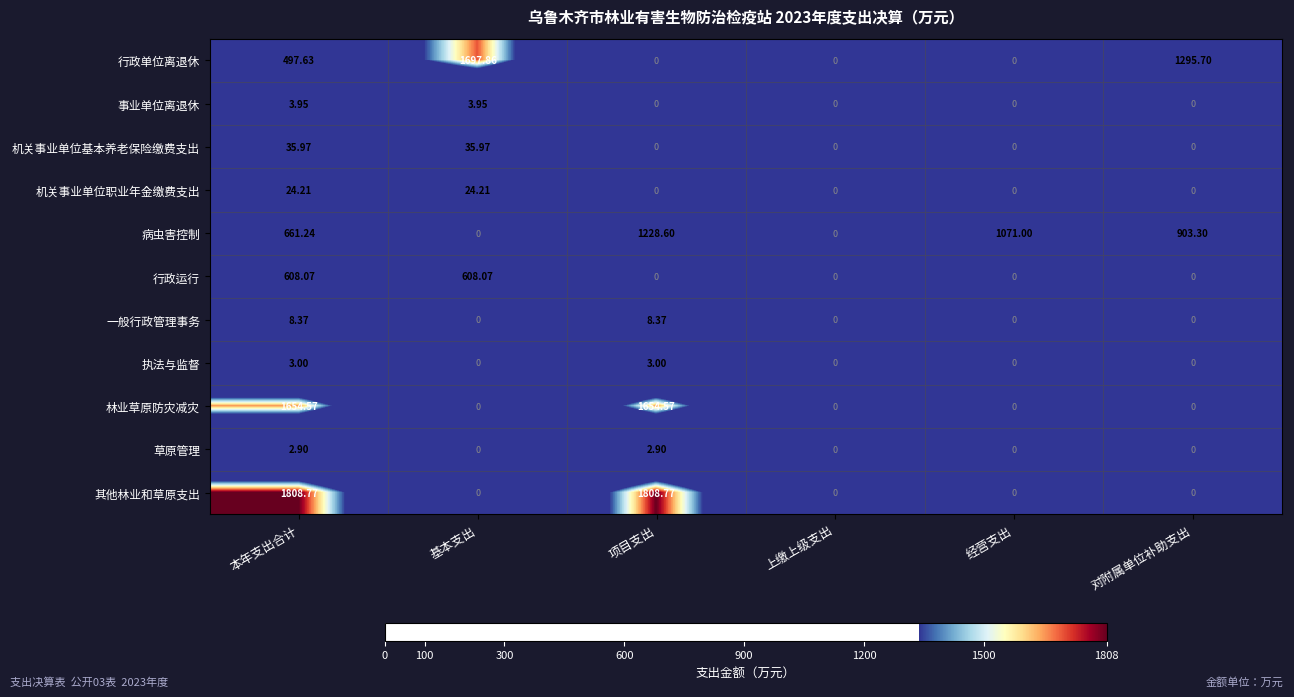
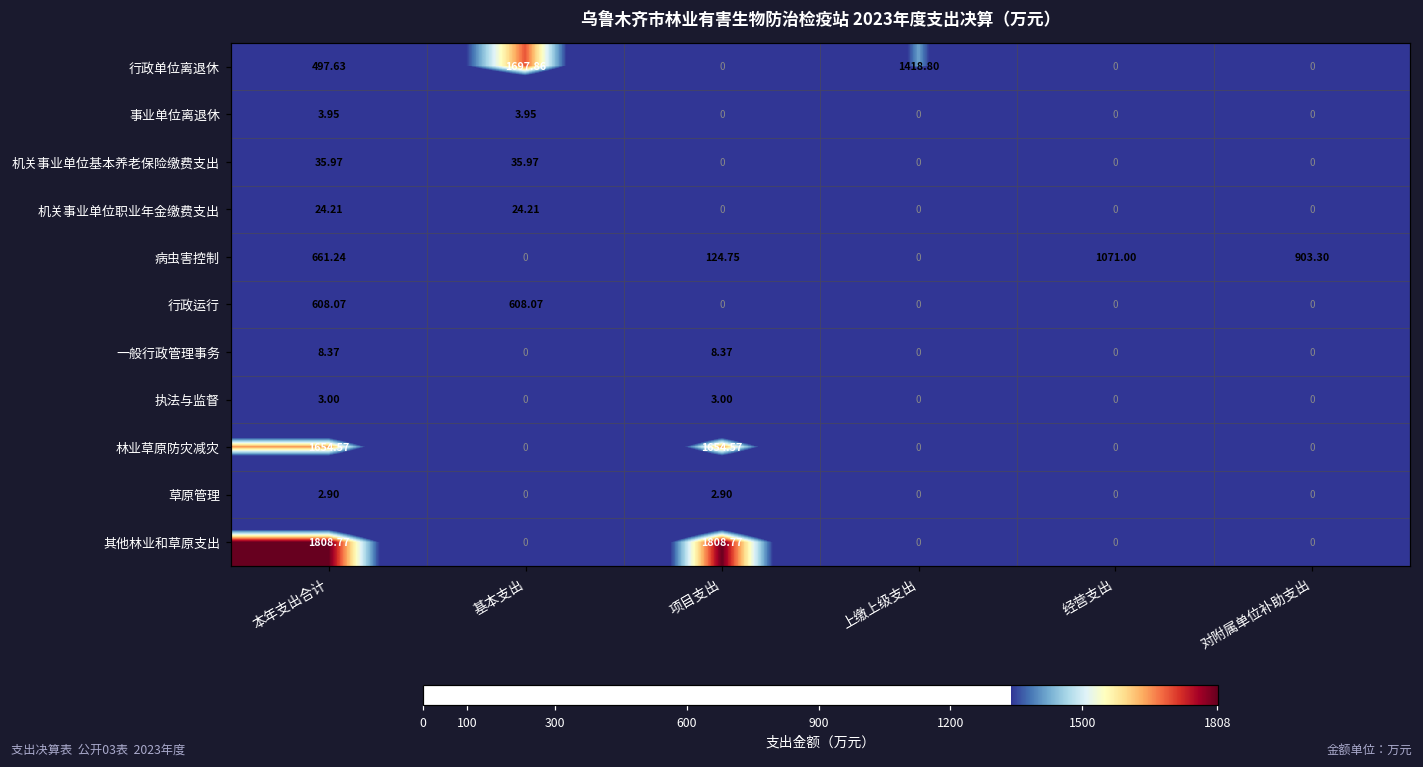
  {
    "行政单位离退休": {
      "本年支出合计": 497.63,
      "基本支出": 1697.86,
      "项目支出": 0,
-     "上缴上级支出": 0,
+     "上缴上级支出": 1418.80,
      "经营支出": 0,
-     "对附属单位补助支出": 1295.70
+     "对附属单位补助支出": 0
    },
    "事业单位离退休": {
      "本年支出合计": 3.95,
      "基本支出": 3.95,
      "项目支出": 0,
      "上缴上级支出": 0,
      "经营支出": 0,
      "对附属单位补助支出": 0
    },
    "机关事业单位基本养老保险缴费支出": {
      "本年支出合计": 35.97,
      "基本支出": 35.97,
      "项目支出": 0,
      "上缴上级支出": 0,
      "经营支出": 0,
      "对附属单位补助支出": 0
    },
    "机关事业单位职业年金缴费支出": {
      "本年支出合计": 24.21,
      "基本支出": 24.21,
      "项目支出": 0,
      "上缴上级支出": 0,
      "经营支出": 0,
      "对附属单位补助支出": 0
    },
    "病虫害控制": {
      "本年支出合计": 661.24,
      "基本支出": 0,
-     "项目支出": 1228.60,
+     "项目支出": 124.75,
      "上缴上级支出": 0,
      "经营支出": 1071.00,
      "对附属单位补助支出": 903.30
    },
    "行政运行": {
      "本年支出合计": 608.07,
      "基本支出": 608.07,
      "项目支出": 0,
      "上缴上级支出": 0,
      "经营支出": 0,
      "对附属单位补助支出": 0
    },
    "一般行政管理事务": {
      "本年支出合计": 8.37,
      "基本支出": 0,
      "项目支出": 8.37,
      "上缴上级支出": 0,
      "经营支出": 0,
      "对附属单位补助支出": 0
    },
    "执法与监督": {
      "本年支出合计": 3.00,
      "基本支出": 0,
      "项目支出": 3.00,
      "上缴上级支出": 0,
      "经营支出": 0,
      "对附属单位补助支出": 0
    },
    "林业草原防灾减灾": {
      "本年支出合计": 1654.57,
      "基本支出": 0,
      "项目支出": 1654.57,
      "上缴上级支出": 0,
      "经营支出": 0,
      "对附属单位补助支出": 0
    },
    "草原管理": {
      "本年支出合计": 2.90,
      "基本支出": 0,
      "项目支出": 2.90,
      "上缴上级支出": 0,
      "经营支出": 0,
      "对附属单位补助支出": 0
    },
    "其他林业和草原支出": {
      "本年支出合计": 1808.77,
      "基本支出": 0,
      "项目支出": 1808.77,
      "上缴上级支出": 0,
      "经营支出": 0,
      "对附属单位补助支出": 0
    }
  }
